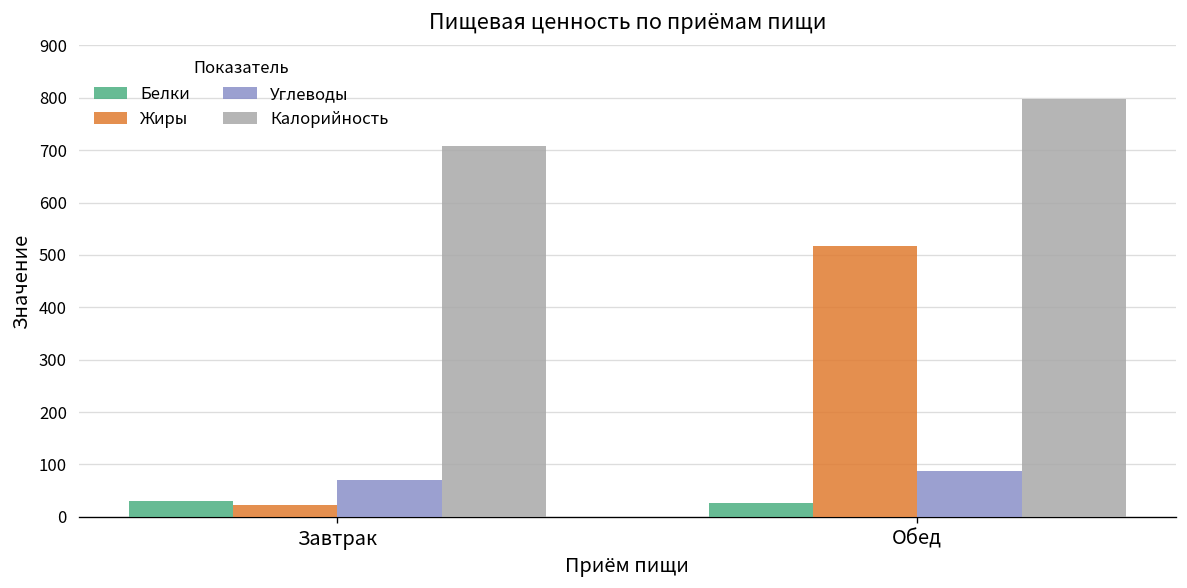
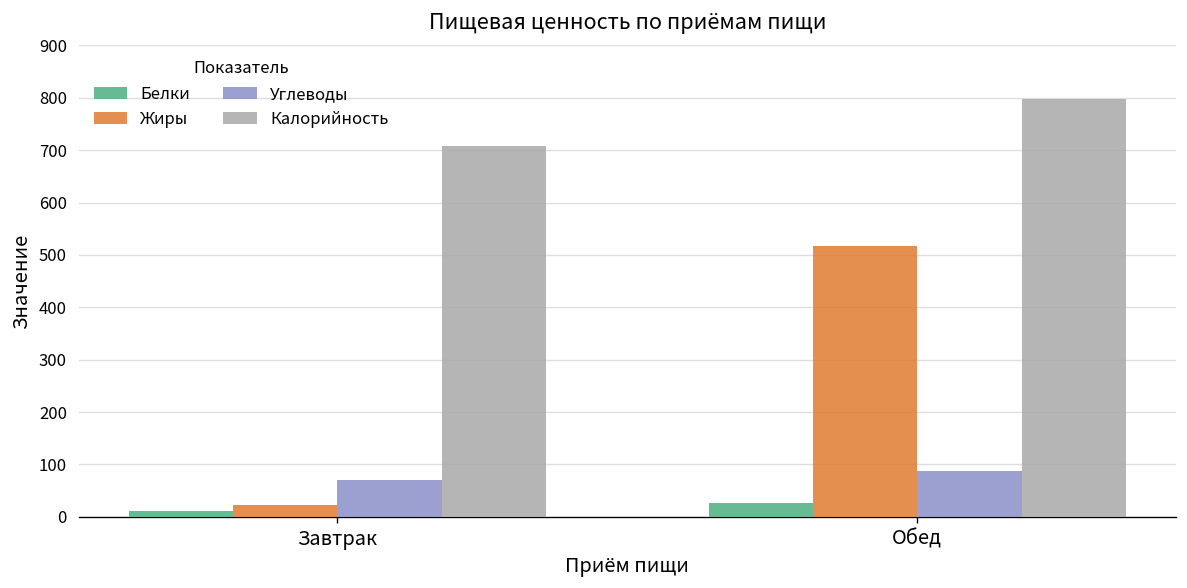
  {
    "Белки": {
-     "Завтрак": 30,
+     "Завтрак": 10,
      "Обед": 30
    },
    "Жиры": {
      "Завтрак": 20,
      "Обед": 520
    }
  }
